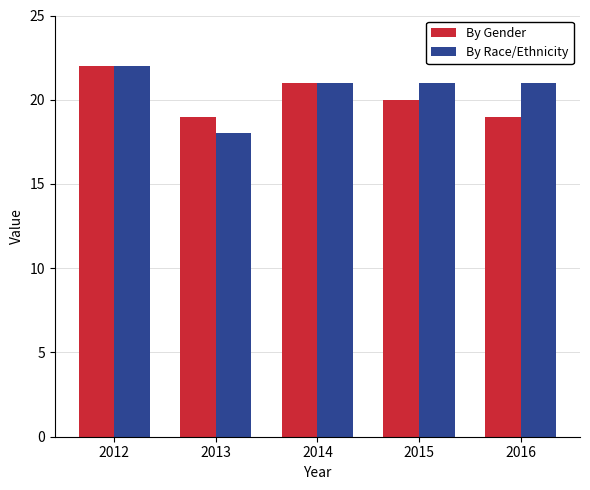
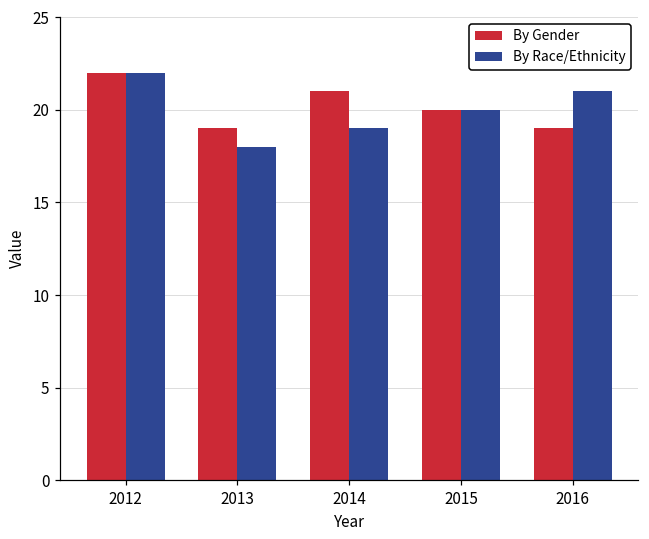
  {
    "By Gender": {
      "2012": 22,
      "2013": 19,
      "2014": 21,
      "2015": 20,
      "2016": 19
    },
    "By Race/Ethnicity": {
      "2012": 22,
      "2013": 18,
-     "2014": 21,
-     "2015": 21,
+     "2014": 19,
+     "2015": 20,
      "2016": 21
    }
  }
